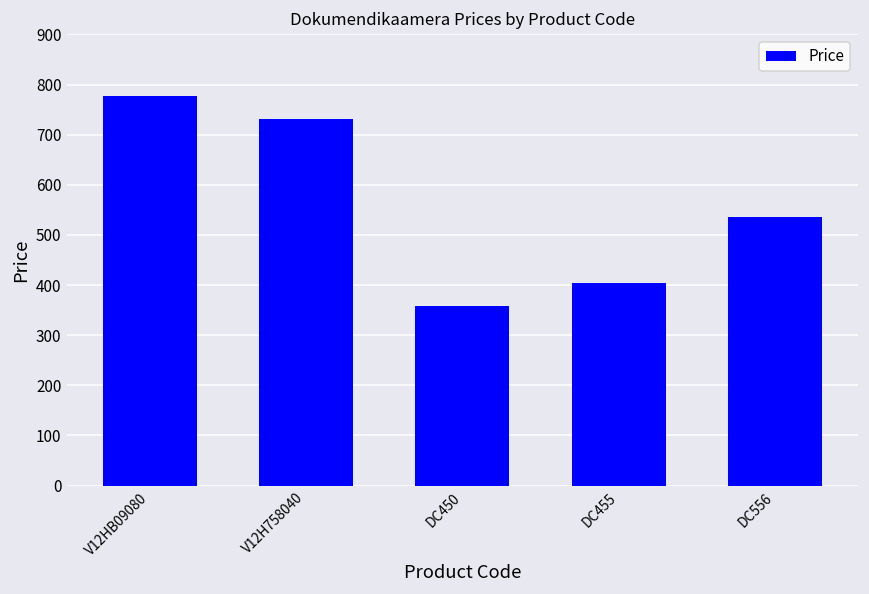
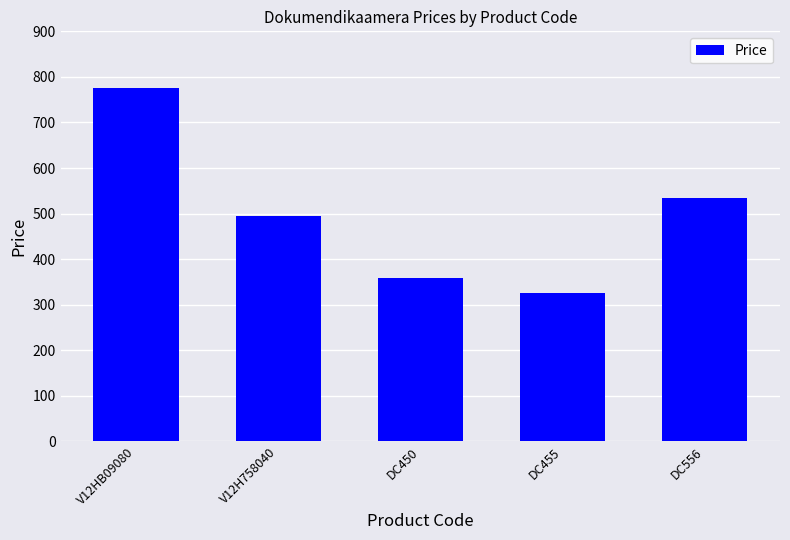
  {
    "V12HB09080": 780,
-   "V12H758040": 730,
+   "V12H758040": 500,
    "DC450": 360,
-   "DC455": 410,
+   "DC455": 330,
    "DC556": 540
  }
